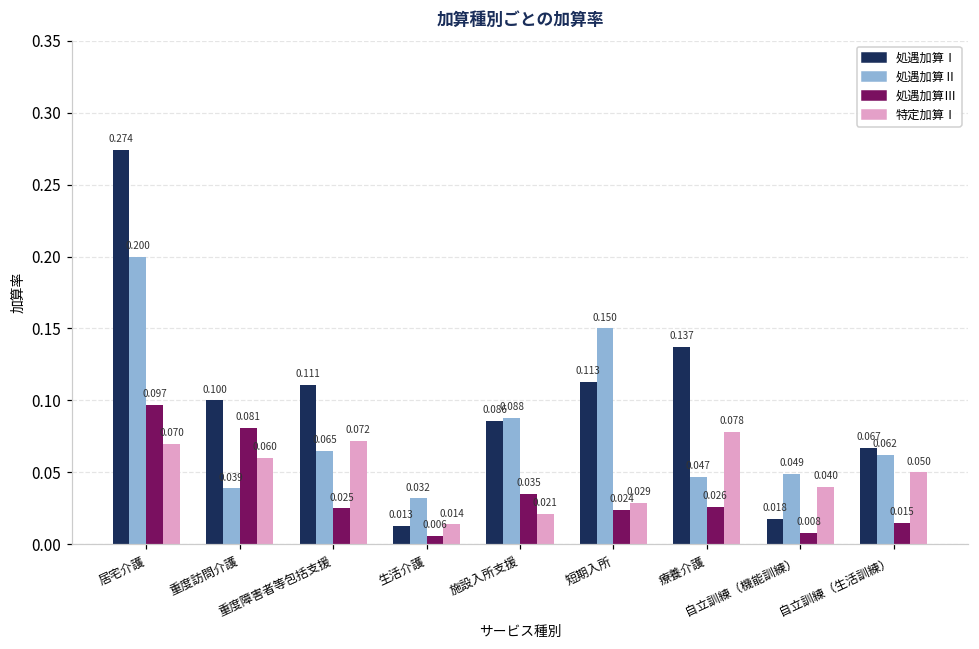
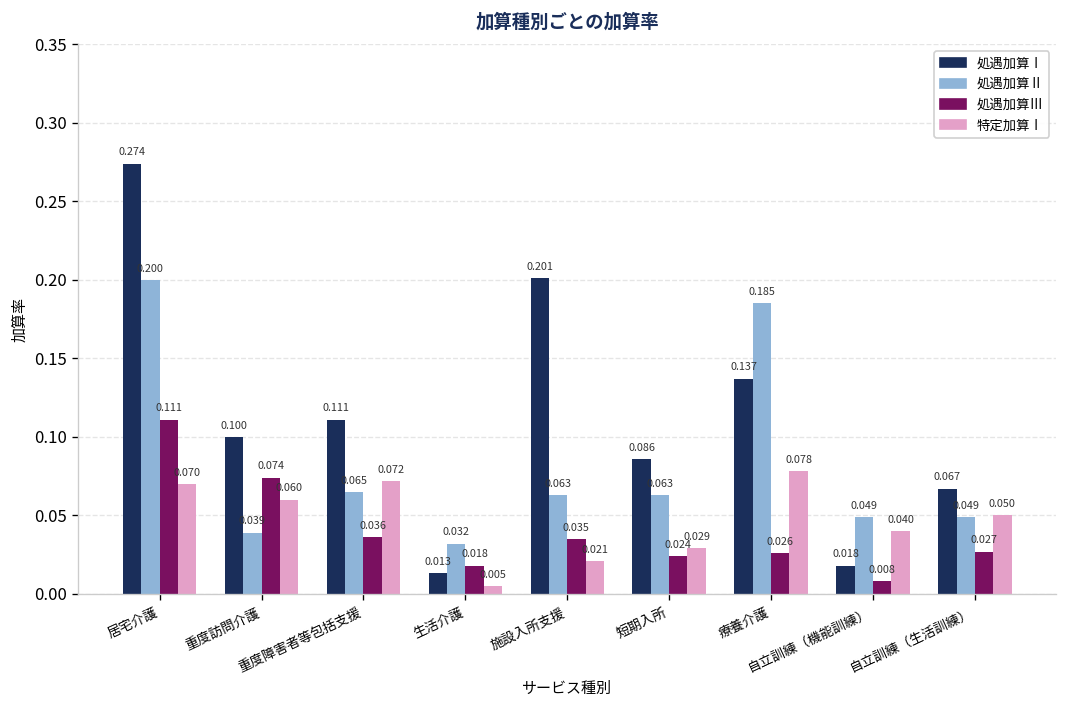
  {
    "処遇加算Ⅰ": {
      "居宅介護": 0.274,
      "重度訪問介護": 0.100,
      "重度障害者等包括支援": 0.111,
      "生活介護": 0.013,
-     "施設入所支援": 0.086,
-     "短期入所": 0.113,
+     "施設入所支援": 0.201,
+     "短期入所": 0.086,
      "療養介護": 0.137,
      "自立訓練（機能訓練）": 0.018,
      "自立訓練（生活訓練）": 0.067
    },
    "処遇加算Ⅱ": {
      "居宅介護": 0.200,
      "重度訪問介護": 0.039,
      "重度障害者等包括支援": 0.065,
      "生活介護": 0.032,
-     "施設入所支援": 0.088,
-     "短期入所": 0.150,
-     "療養介護": 0.047,
+     "施設入所支援": 0.063,
+     "短期入所": 0.063,
+     "療養介護": 0.185,
      "自立訓練（機能訓練）": 0.049,
-     "自立訓練（生活訓練）": 0.062
+     "自立訓練（生活訓練）": 0.049
    },
    "処遇加算Ⅲ": {
-     "居宅介護": 0.097,
-     "重度訪問介護": 0.081,
-     "重度障害者等包括支援": 0.025,
-     "生活介護": 0.006,
+     "居宅介護": 0.111,
+     "重度訪問介護": 0.074,
+     "重度障害者等包括支援": 0.036,
+     "生活介護": 0.018,
      "施設入所支援": 0.035,
      "短期入所": 0.024,
      "療養介護": 0.026,
      "自立訓練（機能訓練）": 0.008,
-     "自立訓練（生活訓練）": 0.015
+     "自立訓練（生活訓練）": 0.027
    },
    "特定加算Ⅰ": {
      "居宅介護": 0.070,
      "重度訪問介護": 0.060,
      "重度障害者等包括支援": 0.072,
-     "生活介護": 0.014,
+     "生活介護": 0.005,
      "施設入所支援": 0.021,
      "短期入所": 0.029,
      "療養介護": 0.078,
      "自立訓練（機能訓練）": 0.040,
      "自立訓練（生活訓練）": 0.050
    }
  }
